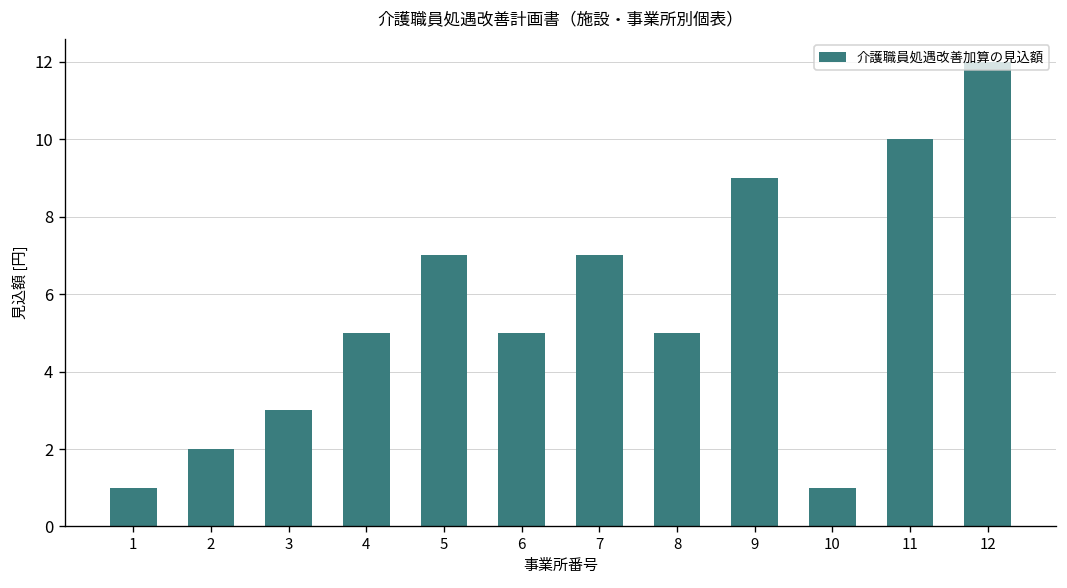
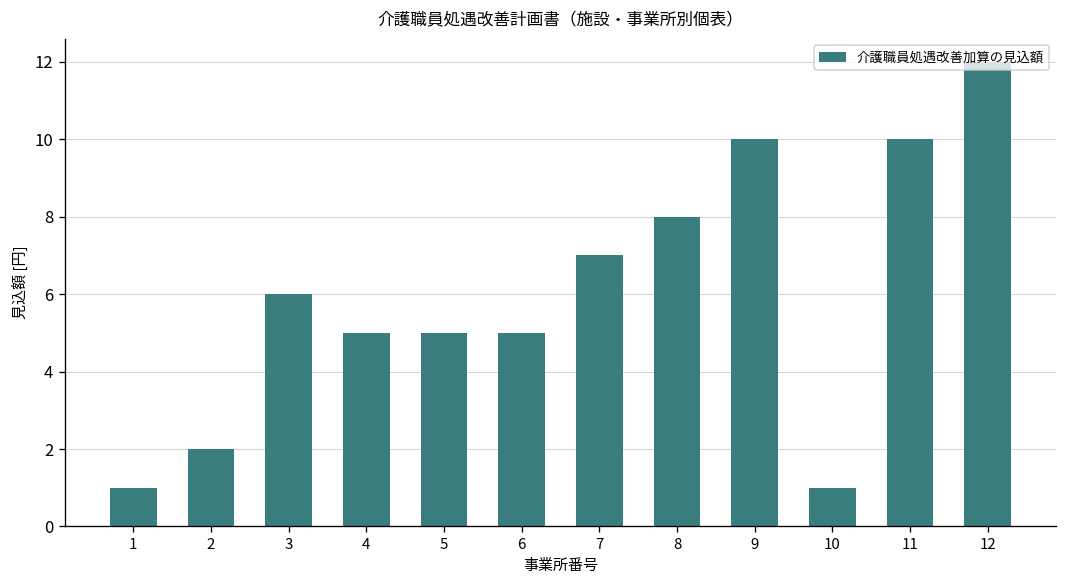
  {
    "1": 1,
    "2": 2,
-   "3": 3,
+   "3": 6,
    "4": 5,
-   "5": 7,
+   "5": 5,
    "6": 5,
    "7": 7,
-   "8": 5,
-   "9": 9,
+   "8": 8,
+   "9": 10,
    "10": 1,
    "11": 10
  }
